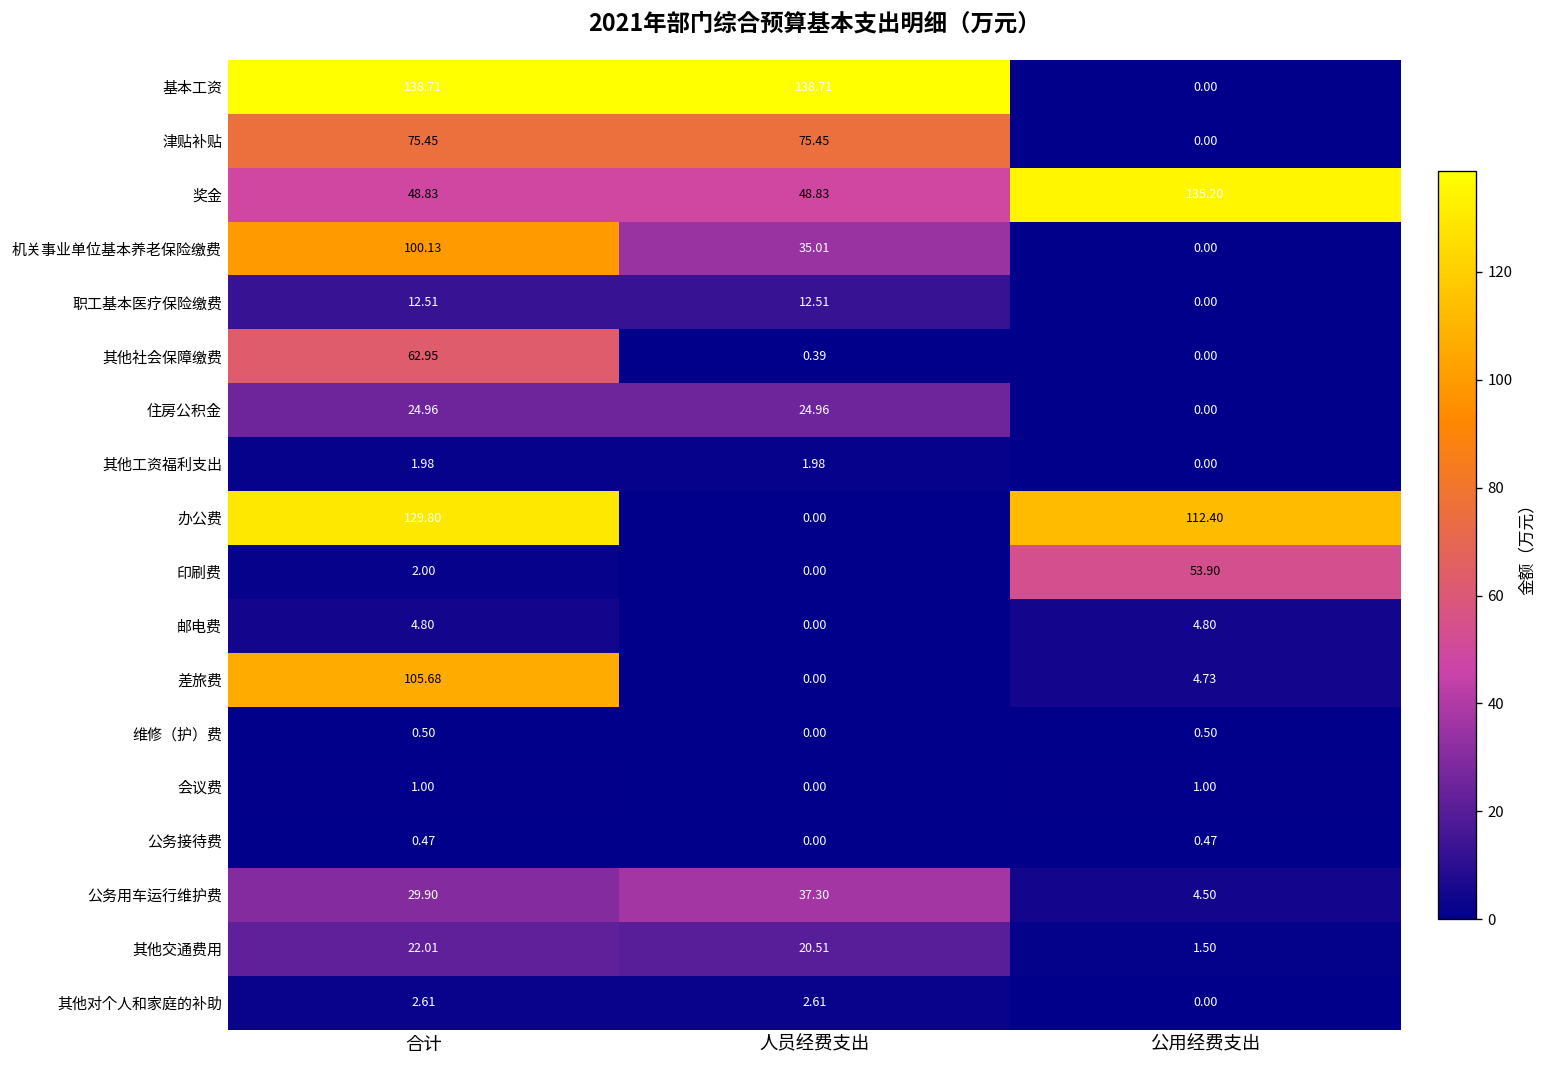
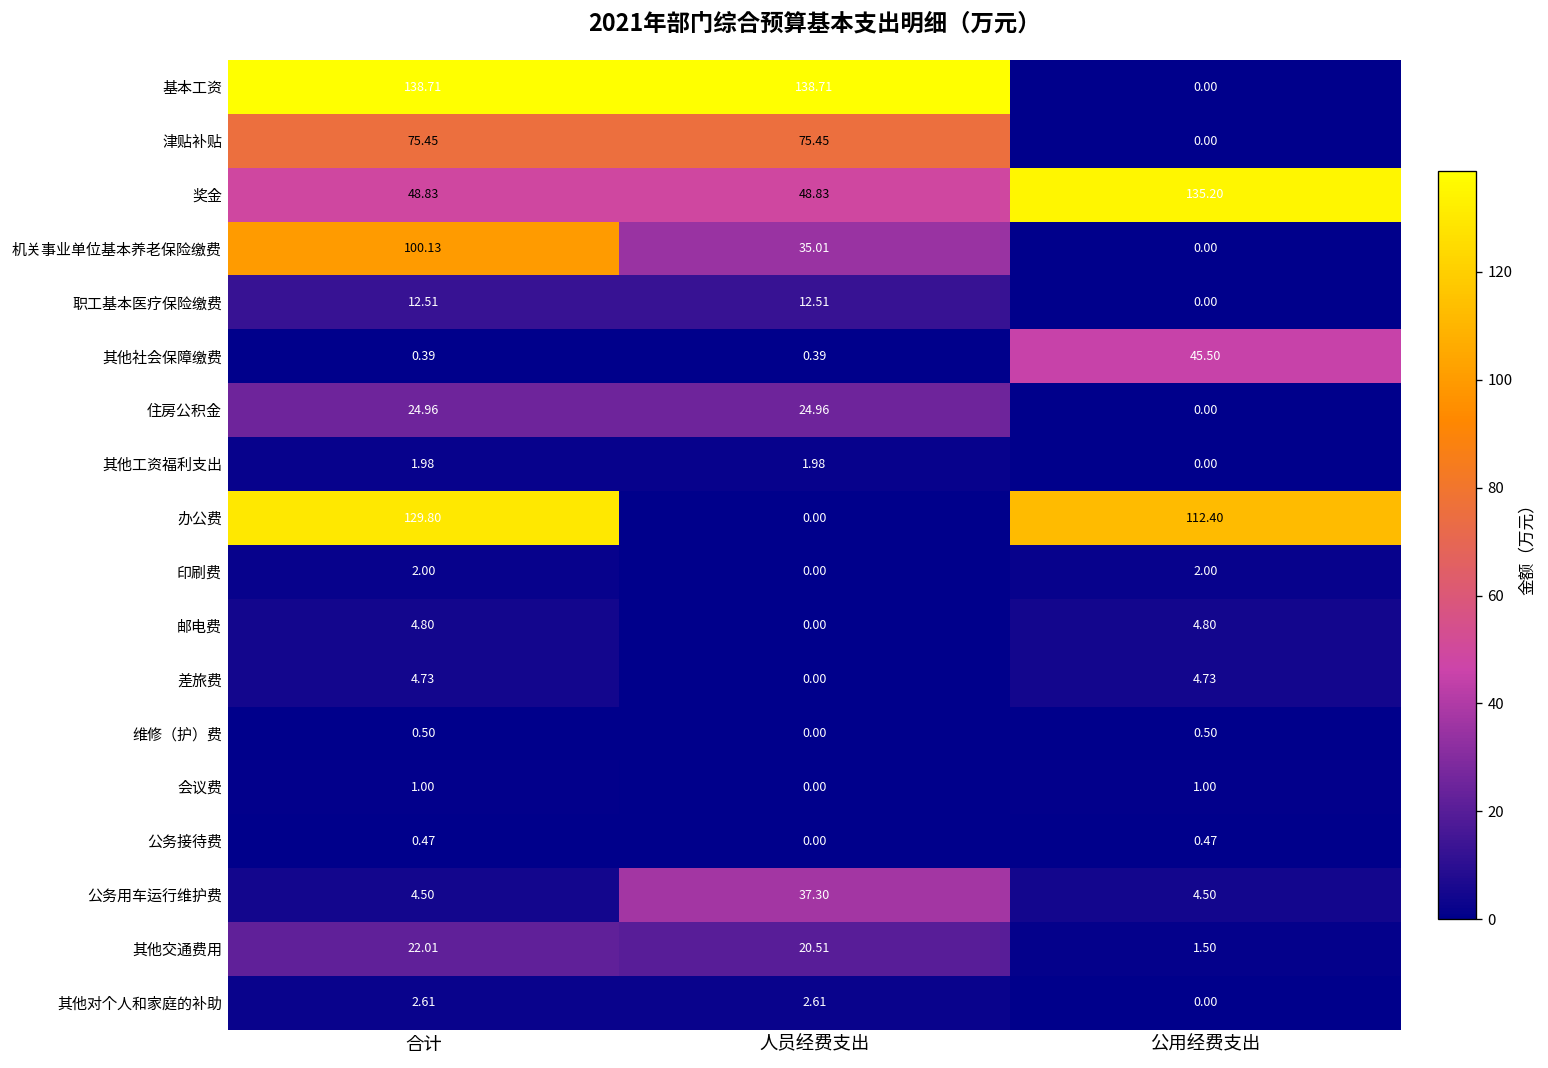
  {
    "基本工资": {
      "合计": 138.71,
      "人员经费支出": 138.71,
      "公用经费支出": 0.00
    },
    "津贴补贴": {
      "合计": 75.45,
      "人员经费支出": 75.45,
      "公用经费支出": 0.00
    },
    "奖金": {
      "合计": 48.83,
      "人员经费支出": 48.83,
      "公用经费支出": 135.20
    },
    "机关事业单位基本养老保险缴费": {
      "合计": 100.13,
      "人员经费支出": 35.01,
      "公用经费支出": 0.00
    },
    "职工基本医疗保险缴费": {
      "合计": 12.51,
      "人员经费支出": 12.51,
      "公用经费支出": 0.00
    },
    "其他社会保障缴费": {
-     "合计": 62.95,
+     "合计": 0.39,
      "人员经费支出": 0.39,
-     "公用经费支出": 0.00
+     "公用经费支出": 45.50
    },
    "住房公积金": {
      "合计": 24.96,
      "人员经费支出": 24.96,
      "公用经费支出": 0.00
    },
    "其他工资福利支出": {
      "合计": 1.98,
      "人员经费支出": 1.98,
      "公用经费支出": 0.00
    },
    "办公费": {
      "合计": 129.80,
      "人员经费支出": 0.00,
      "公用经费支出": 112.40
    },
    "印刷费": {
      "合计": 2.00,
      "人员经费支出": 0.00,
-     "公用经费支出": 53.90
+     "公用经费支出": 2.00
    },
    "邮电费": {
      "合计": 4.80,
      "人员经费支出": 0.00,
      "公用经费支出": 4.80
    },
    "差旅费": {
-     "合计": 105.68,
+     "合计": 4.73,
      "人员经费支出": 0.00,
      "公用经费支出": 4.73
    },
    "维修（护）费": {
      "合计": 0.50,
      "人员经费支出": 0.00,
      "公用经费支出": 0.50
    },
    "会议费": {
      "合计": 1.00,
      "人员经费支出": 0.00,
      "公用经费支出": 1.00
    },
    "公务接待费": {
      "合计": 0.47,
      "人员经费支出": 0.00,
      "公用经费支出": 0.47
    },
    "公务用车运行维护费": {
-     "合计": 29.90,
+     "合计": 4.50,
      "人员经费支出": 37.30,
      "公用经费支出": 4.50
    },
    "其他交通费用": {
      "合计": 22.01,
      "人员经费支出": 20.51,
      "公用经费支出": 1.50
    },
    "其他对个人和家庭的补助": {
      "合计": 2.61,
      "人员经费支出": 2.61,
      "公用经费支出": 0.00
    }
  }
